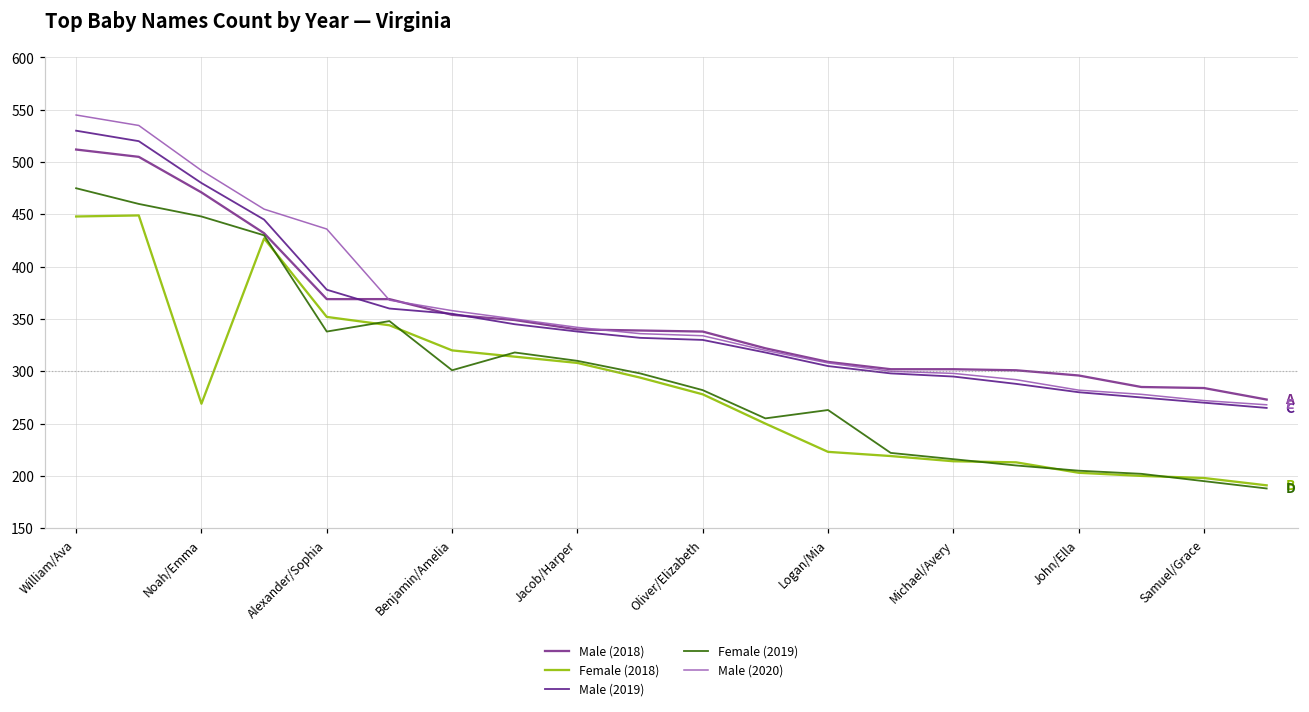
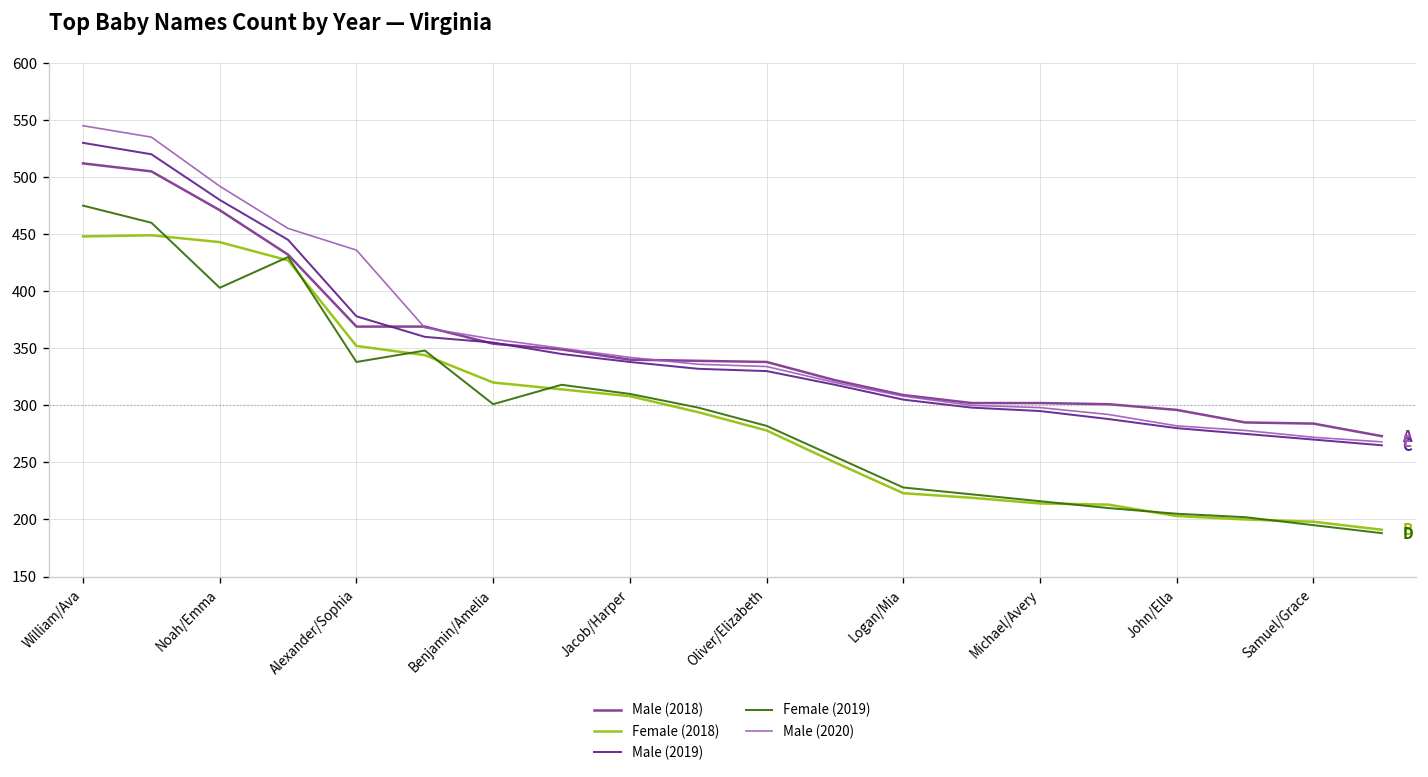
  {
    "Female (2018)": {
      "William/Ava": 450,
-     "Noah/Emma": 270,
+     "Noah/Emma": 440,
      "Alexander/Sophia": 350,
      "Benjamin/Amelia": 320,
      "Oliver/Elizabeth": 280,
      "Logan/Mia": 220,
      "Samuel/Grace": 200
    },
    "Female (2019)": {
      "William/Ava": 480,
-     "Noah/Emma": 450,
+     "Noah/Emma": 400,
      "Alexander/Sophia": 340,
      "Benjamin/Amelia": 300,
      "Oliver/Elizabeth": 280,
-     "Logan/Mia": 260,
+     "Logan/Mia": 230,
      "Samuel/Grace": 200
    },
    "Male (2020)": {
      "William/Ava": 550,
      "Noah/Emma": 490,
      "Alexander/Sophia": 440,
      "Benjamin/Amelia": 360,
      "Oliver/Elizabeth": 330,
      "Michael/Avery": 300
    }
  }
